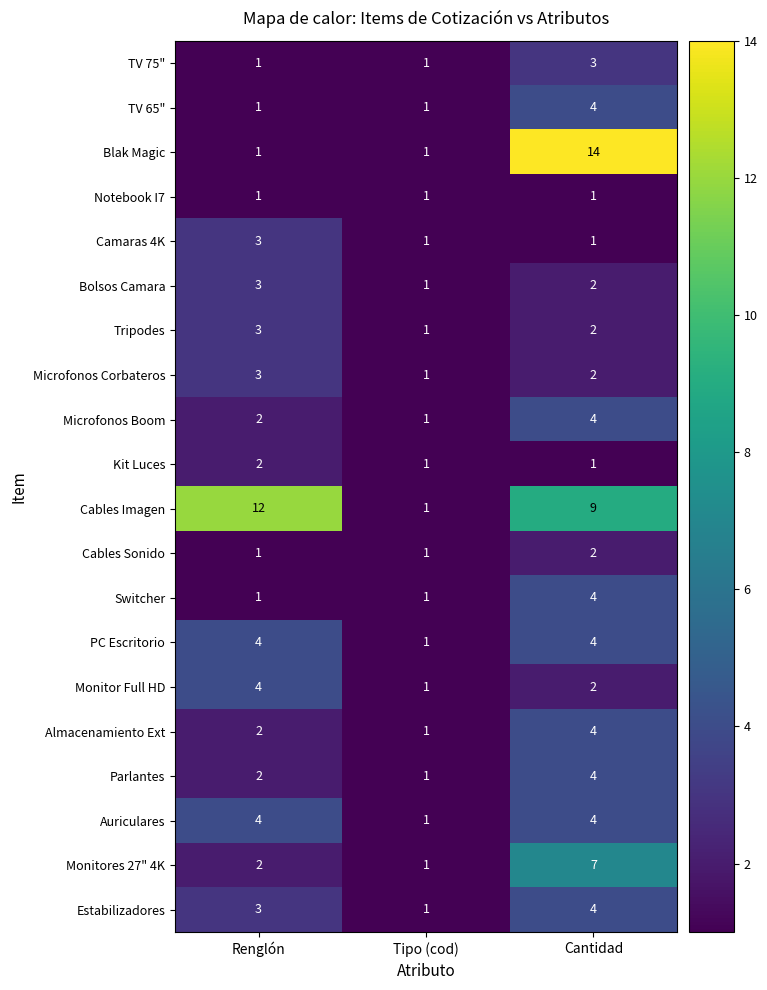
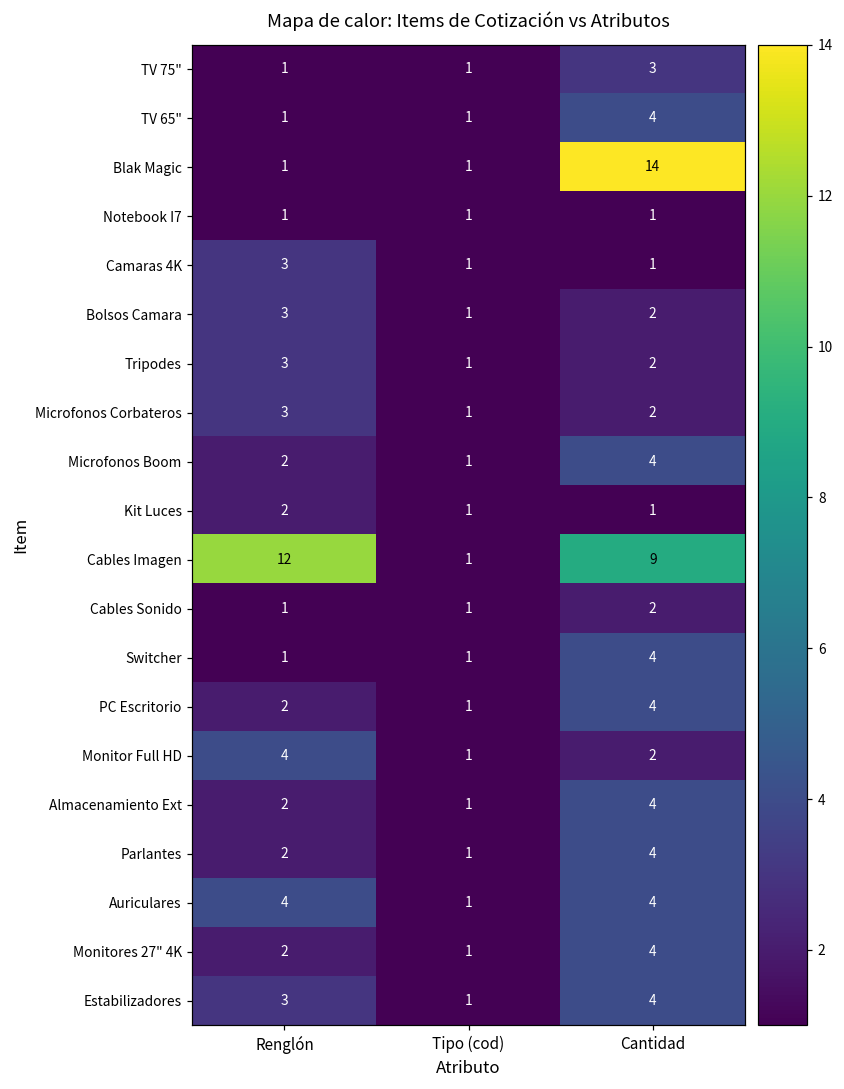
  {
    "TV 75\"": {
      "Renglón": 1,
      "Tipo (cod)": 1,
      "Cantidad": 3
    },
    "TV 65\"": {
      "Renglón": 1,
      "Tipo (cod)": 1,
      "Cantidad": 4
    },
    "Blak Magic": {
      "Renglón": 1,
      "Tipo (cod)": 1,
      "Cantidad": 14
    },
    "Notebook I7": {
      "Renglón": 1,
      "Tipo (cod)": 1,
      "Cantidad": 1
    },
    "Camaras 4K": {
      "Renglón": 3,
      "Tipo (cod)": 1,
      "Cantidad": 1
    },
    "Bolsos Camara": {
      "Renglón": 3,
      "Tipo (cod)": 1,
      "Cantidad": 2
    },
    "Tripodes": {
      "Renglón": 3,
      "Tipo (cod)": 1,
      "Cantidad": 2
    },
    "Microfonos Corbateros": {
      "Renglón": 3,
      "Tipo (cod)": 1,
      "Cantidad": 2
    },
    "Microfonos Boom": {
      "Renglón": 2,
      "Tipo (cod)": 1,
      "Cantidad": 4
    },
    "Kit Luces": {
      "Renglón": 2,
      "Tipo (cod)": 1,
      "Cantidad": 1
    },
    "Cables Imagen": {
      "Renglón": 12,
      "Tipo (cod)": 1,
      "Cantidad": 9
    },
    "Cables Sonido": {
      "Renglón": 1,
      "Tipo (cod)": 1,
      "Cantidad": 2
    },
    "Switcher": {
      "Renglón": 1,
      "Tipo (cod)": 1,
      "Cantidad": 4
    },
    "PC Escritorio": {
-     "Renglón": 4,
+     "Renglón": 2,
      "Tipo (cod)": 1,
      "Cantidad": 4
    },
    "Monitor Full HD": {
      "Renglón": 4,
      "Tipo (cod)": 1,
      "Cantidad": 2
    },
    "Almacenamiento Ext": {
      "Renglón": 2,
      "Tipo (cod)": 1,
      "Cantidad": 4
    },
    "Parlantes": {
      "Renglón": 2,
      "Tipo (cod)": 1,
      "Cantidad": 4
    },
    "Auriculares": {
      "Renglón": 4,
      "Tipo (cod)": 1,
      "Cantidad": 4
    },
    "Monitores 27\" 4K": {
      "Renglón": 2,
      "Tipo (cod)": 1,
-     "Cantidad": 7
+     "Cantidad": 4
    },
    "Estabilizadores": {
      "Renglón": 3,
      "Tipo (cod)": 1,
      "Cantidad": 4
    }
  }
